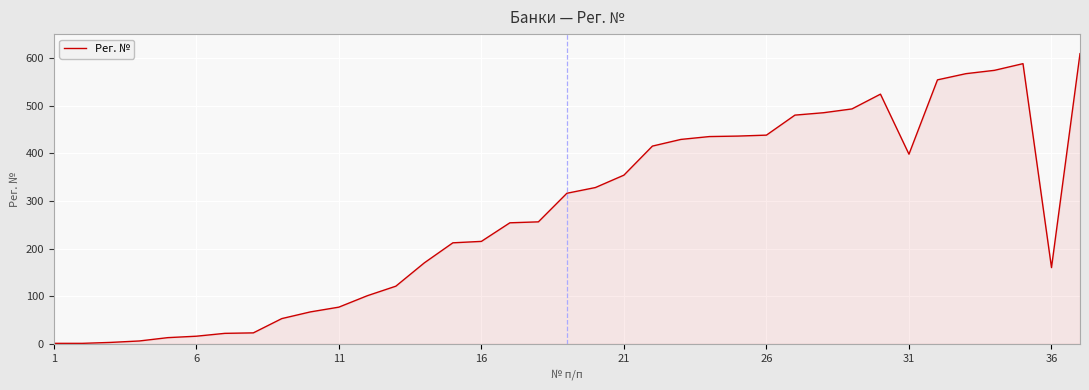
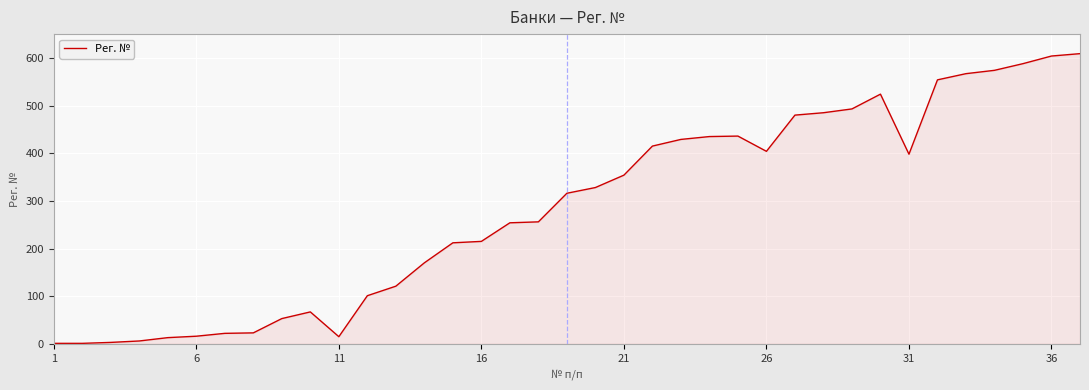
  {
    "1": 0,
    "6": 20,
-   "11": 80,
+   "11": 20,
    "16": 220,
    "21": 350,
-   "26": 440,
+   "26": 400,
    "31": 400,
-   "36": 160
+   "36": 600
  }
